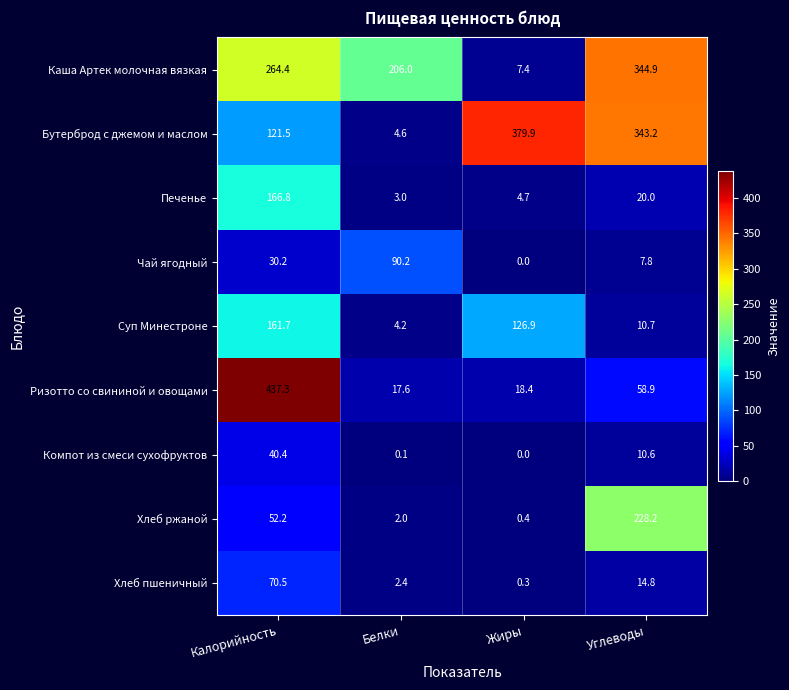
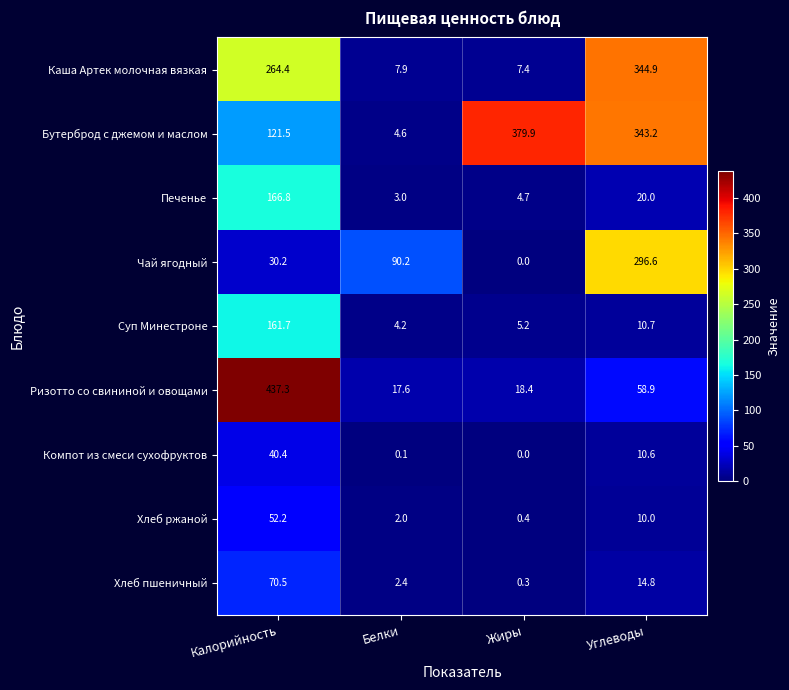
  {
    "Каша Артек молочная вязкая": {
      "Калорийность": 264.4,
-     "Белки": 206.0,
+     "Белки": 7.9,
      "Жиры": 7.4,
      "Углеводы": 344.9
    },
    "Бутерброд с джемом и маслом": {
      "Калорийность": 121.5,
      "Белки": 4.6,
      "Жиры": 379.9,
      "Углеводы": 343.2
    },
    "Печенье": {
      "Калорийность": 166.8,
      "Белки": 3.0,
      "Жиры": 4.7,
      "Углеводы": 20.0
    },
    "Чай ягодный": {
      "Калорийность": 30.2,
      "Белки": 90.2,
      "Жиры": 0.0,
-     "Углеводы": 7.8
+     "Углеводы": 296.6
    },
    "Суп Минестроне": {
      "Калорийность": 161.7,
      "Белки": 4.2,
-     "Жиры": 126.9,
+     "Жиры": 5.2,
      "Углеводы": 10.7
    },
    "Ризотто со свининой и овощами": {
      "Калорийность": 437.3,
      "Белки": 17.6,
      "Жиры": 18.4,
      "Углеводы": 58.9
    },
    "Компот из смеси сухофруктов": {
      "Калорийность": 40.4,
      "Белки": 0.1,
      "Жиры": 0.0,
      "Углеводы": 10.6
    },
    "Хлеб ржаной": {
      "Калорийность": 52.2,
      "Белки": 2.0,
      "Жиры": 0.4,
-     "Углеводы": 228.2
+     "Углеводы": 10.0
    },
    "Хлеб пшеничный": {
      "Калорийность": 70.5,
      "Белки": 2.4,
      "Жиры": 0.3,
      "Углеводы": 14.8
    }
  }
